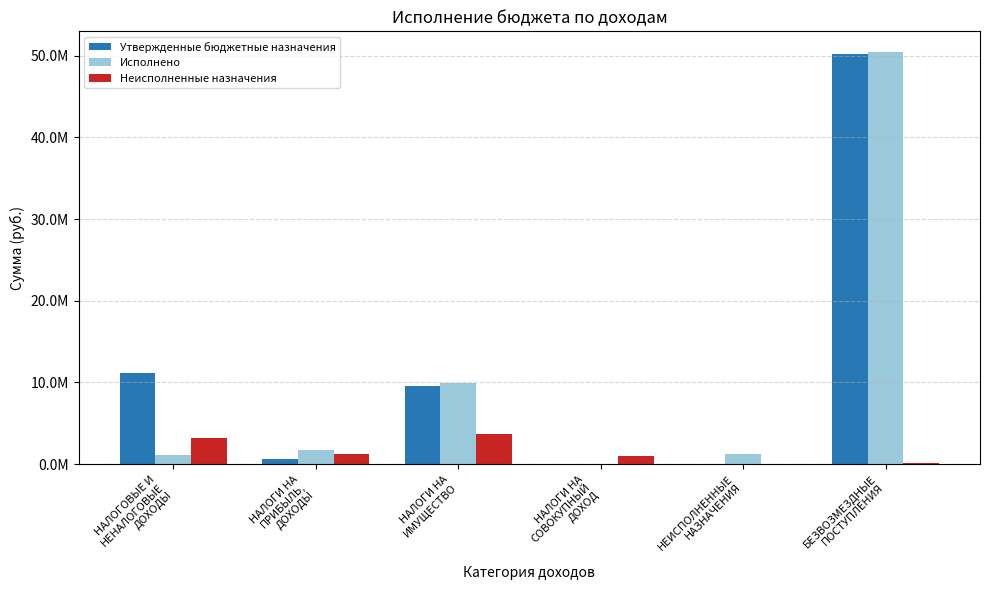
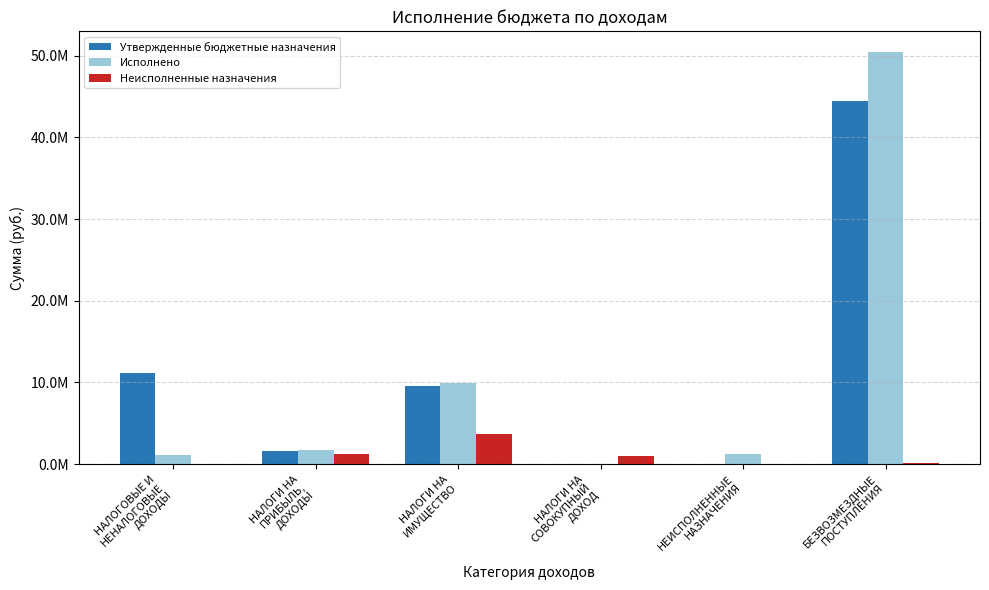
  {
    "Утвержденные бюджетные назначения": {
      "НАЛОГОВЫЕ И НЕНАЛОГОВЫЕ ДОХОДЫ": 11000000,
-     "НАЛОГИ НА ПРИБЫЛЬ, ДОХОДЫ": 1000000,
+     "НАЛОГИ НА ПРИБЫЛЬ, ДОХОДЫ": 2000000,
      "НАЛОГИ НА ИМУЩЕСТВО": 10000000,
      "НАЛОГИ НА СОВОКУПНЫЙ ДОХОД": 0,
      "НЕИСПОЛНЕННЫЕ НАЗНАЧЕНИЯ": 0,
-     "БЕЗВОЗМЕЗДНЫЕ ПОСТУПЛЕНИЯ": 50000000
+     "БЕЗВОЗМЕЗДНЫЕ ПОСТУПЛЕНИЯ": 44000000
    },
    "Исполнено": {
      "НАЛОГОВЫЕ И НЕНАЛОГОВЫЕ ДОХОДЫ": 1000000,
      "НАЛОГИ НА ПРИБЫЛЬ, ДОХОДЫ": 2000000,
      "НАЛОГИ НА ИМУЩЕСТВО": 10000000,
      "НЕИСПОЛНЕННЫЕ НАЗНАЧЕНИЯ": 1000000,
      "БЕЗВОЗМЕЗДНЫЕ ПОСТУПЛЕНИЯ": 50000000
    },
    "Неисполненные назначения": {
-     "НАЛОГОВЫЕ И НЕНАЛОГОВЫЕ ДОХОДЫ": 3000000,
+     "НАЛОГОВЫЕ И НЕНАЛОГОВЫЕ ДОХОДЫ": 0,
      "НАЛОГИ НА ПРИБЫЛЬ, ДОХОДЫ": 1000000,
      "НАЛОГИ НА ИМУЩЕСТВО": 4000000,
      "НАЛОГИ НА СОВОКУПНЫЙ ДОХОД": 1000000,
      "НЕИСПОЛНЕННЫЕ НАЗНАЧЕНИЯ": 0
    }
  }
